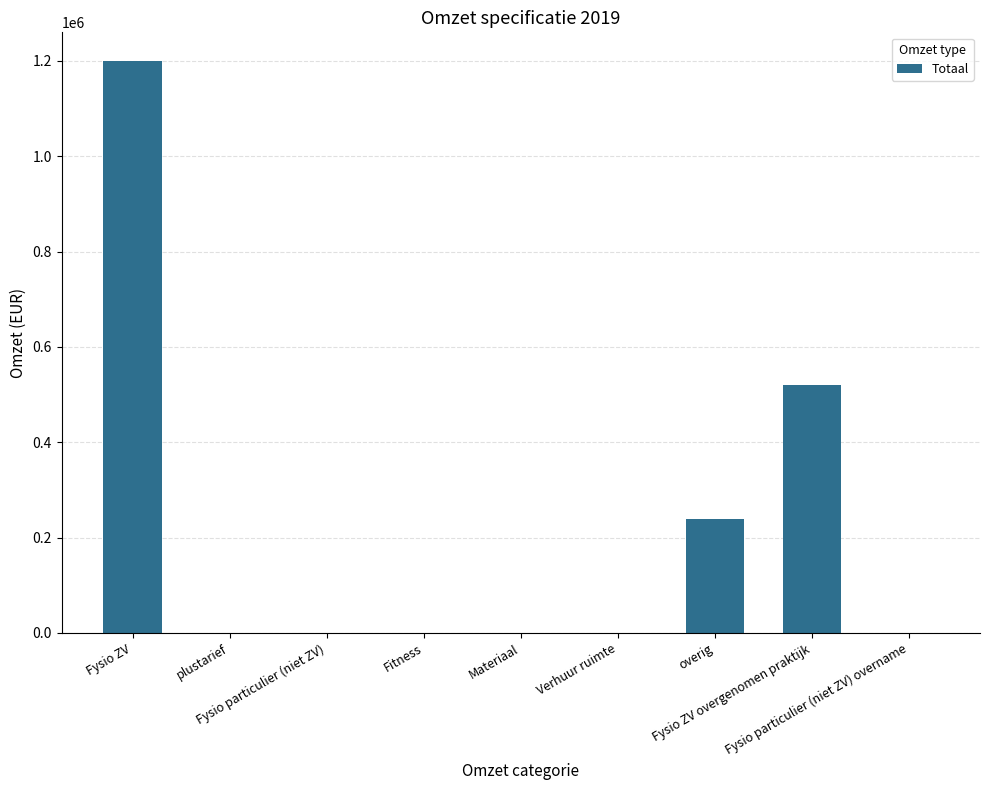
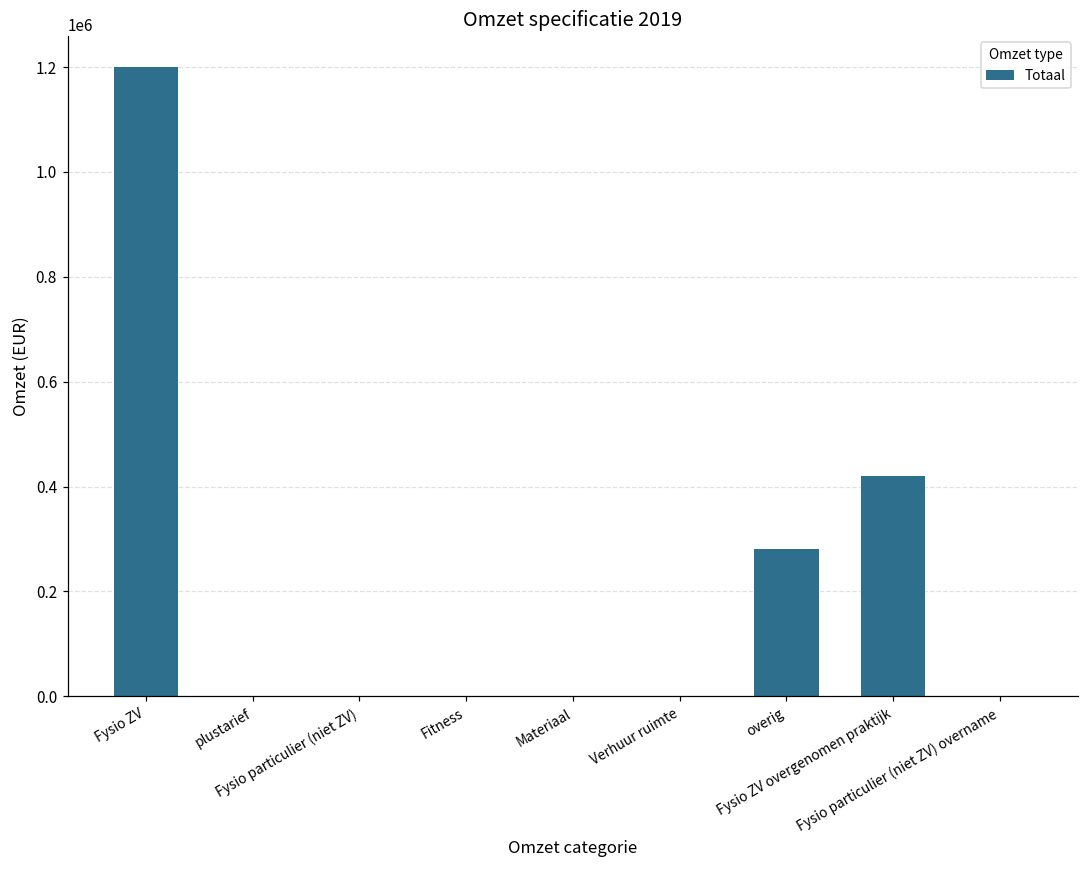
  {
    "Fysio ZV": 1200000,
    "plustarief": 0,
    "Fysio particulier (niet ZV)": 0,
    "Fitness": 0,
    "Materiaal": 0,
    "Verhuur ruimte": 0,
-   "overig": 240000,
-   "Fysio ZV overgenomen praktijk": 520000,
+   "overig": 280000,
+   "Fysio ZV overgenomen praktijk": 420000,
    "Fysio particulier (niet ZV) overname": 0
  }
